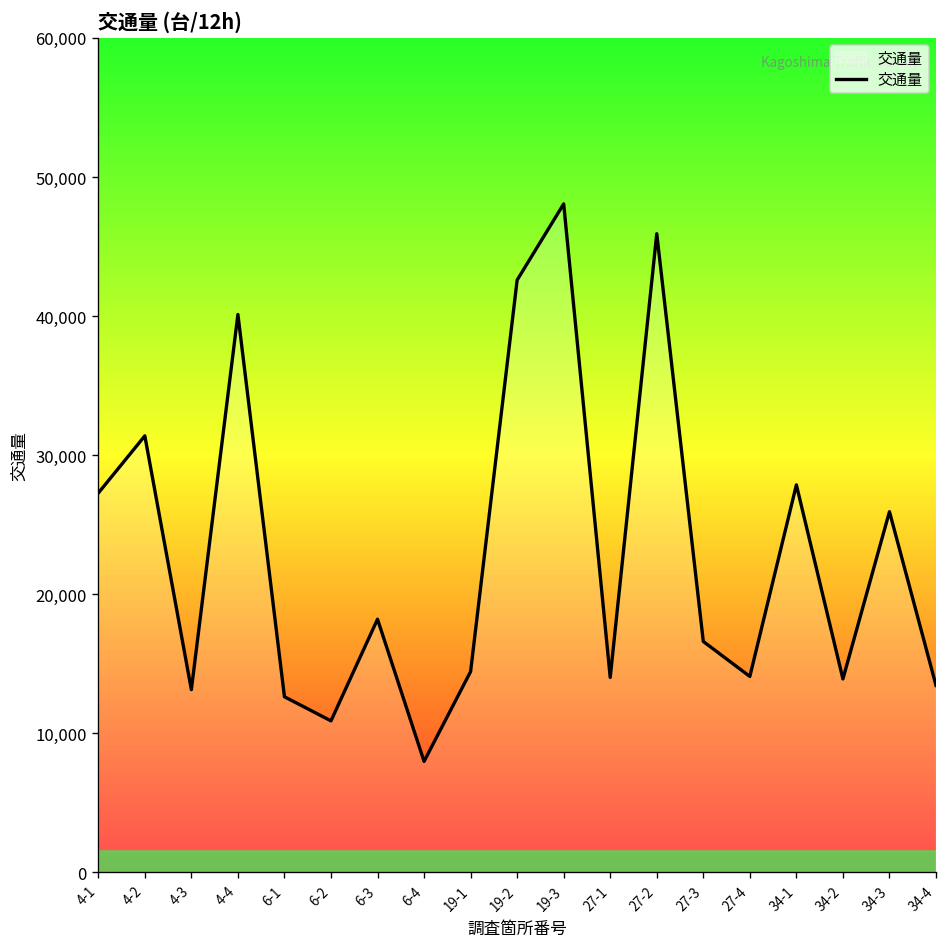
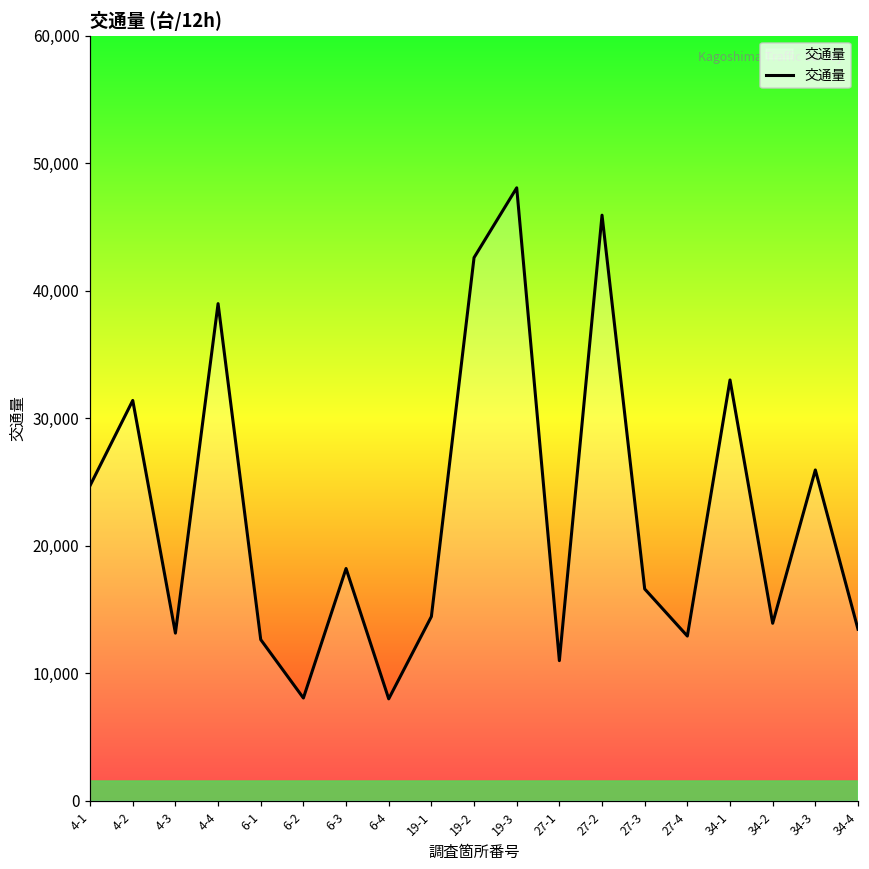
  {
-   "4-1": "27,300",
+   "4-1": "24,700",
    "4-2": "31,400",
    "4-3": "13,100",
-   "4-4": "40,100",
+   "4-4": "39,000",
    "6-1": "12,600",
-   "6-2": "10,900",
+   "6-2": "8,000",
    "6-3": "18,200",
    "6-4": "8,000",
    "19-1": "14,400",
    "19-2": "42,600",
    "19-3": "48,100",
-   "27-1": "14,000",
+   "27-1": "11,000",
    "27-2": "45,900",
    "27-3": "16,600",
-   "27-4": "14,100",
-   "34-1": "27,900",
+   "27-4": "12,900",
+   "34-1": "33,000",
    "34-2": "13,900",
    "34-3": "25,900",
    "34-4": "13,400"
  }
